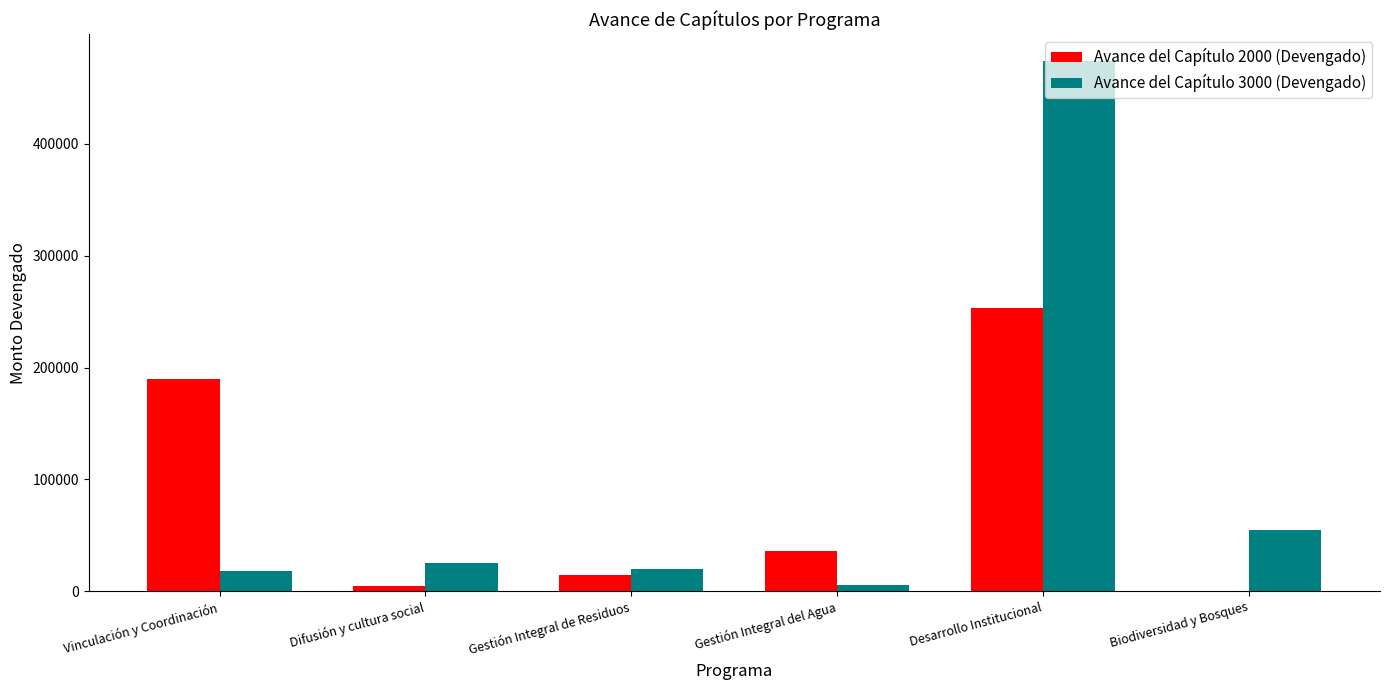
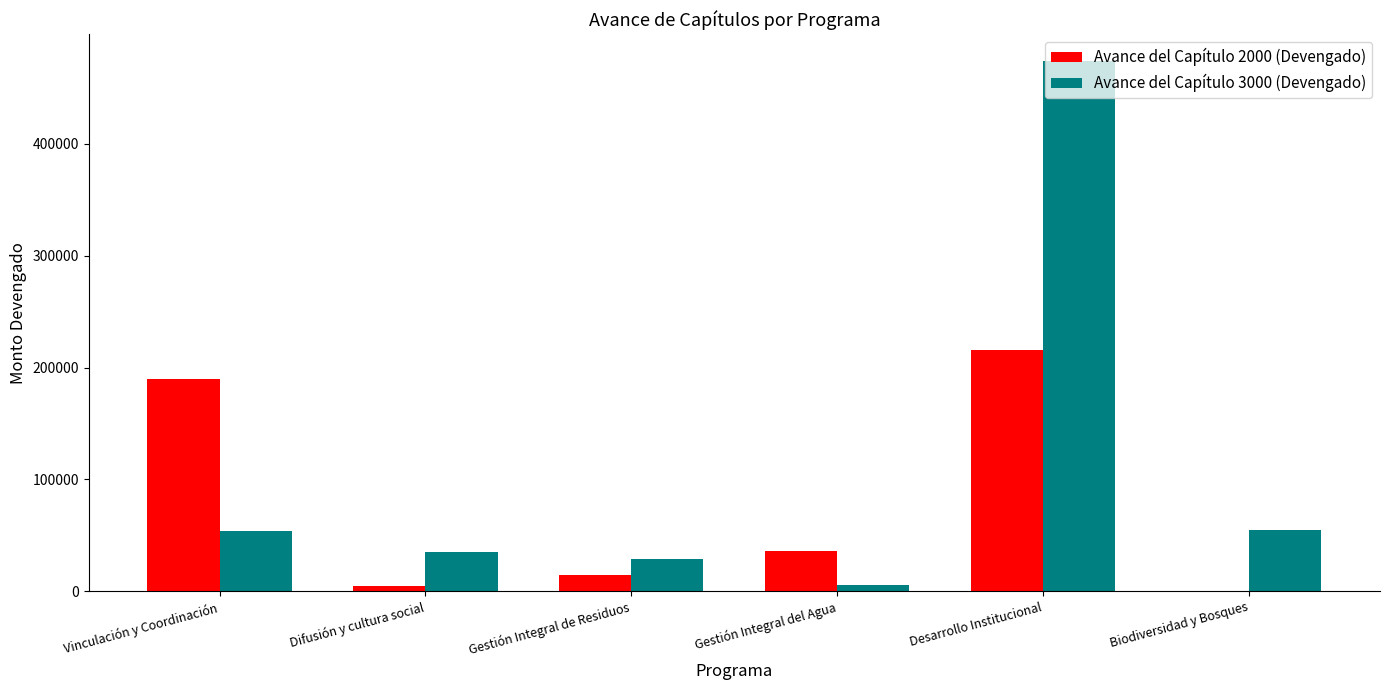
  {
    "Avance del Capítulo 2000 (Devengado)": {
      "Vinculación y Coordinación": 190000,
      "Difusión y cultura social": 5000,
      "Gestión Integral de Residuos": 15000,
      "Gestión Integral del Agua": 36000,
-     "Desarrollo Institucional": 253000,
+     "Desarrollo Institucional": 216000,
      "Biodiversidad y Bosques": 0
    },
    "Avance del Capítulo 3000 (Devengado)": {
-     "Vinculación y Coordinación": 18000,
-     "Difusión y cultura social": 26000,
-     "Gestión Integral de Residuos": 20000,
+     "Vinculación y Coordinación": 54000,
+     "Difusión y cultura social": 35000,
+     "Gestión Integral de Residuos": 29000,
      "Gestión Integral del Agua": 5000,
      "Biodiversidad y Bosques": 55000
    }
  }
